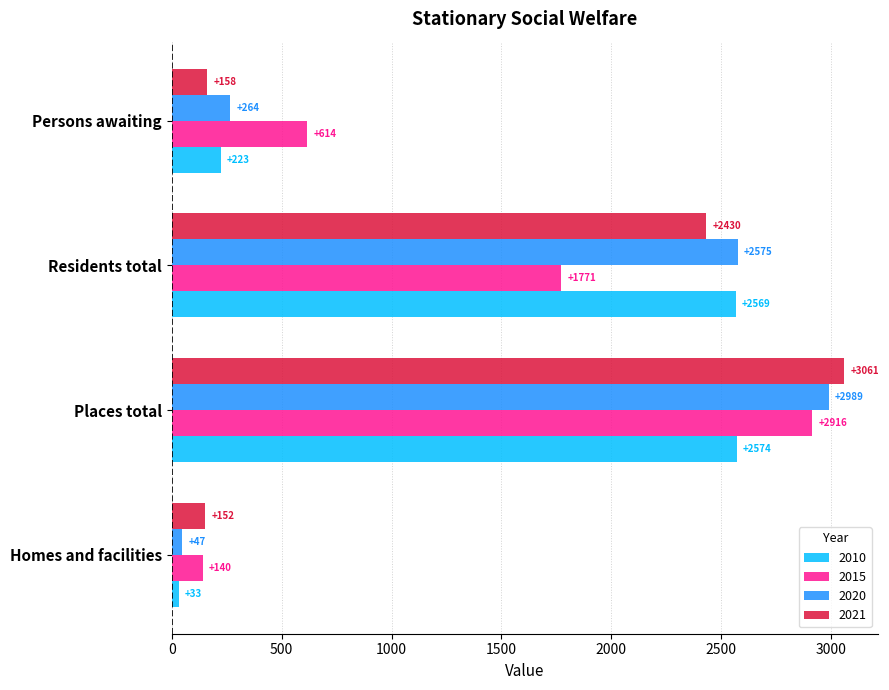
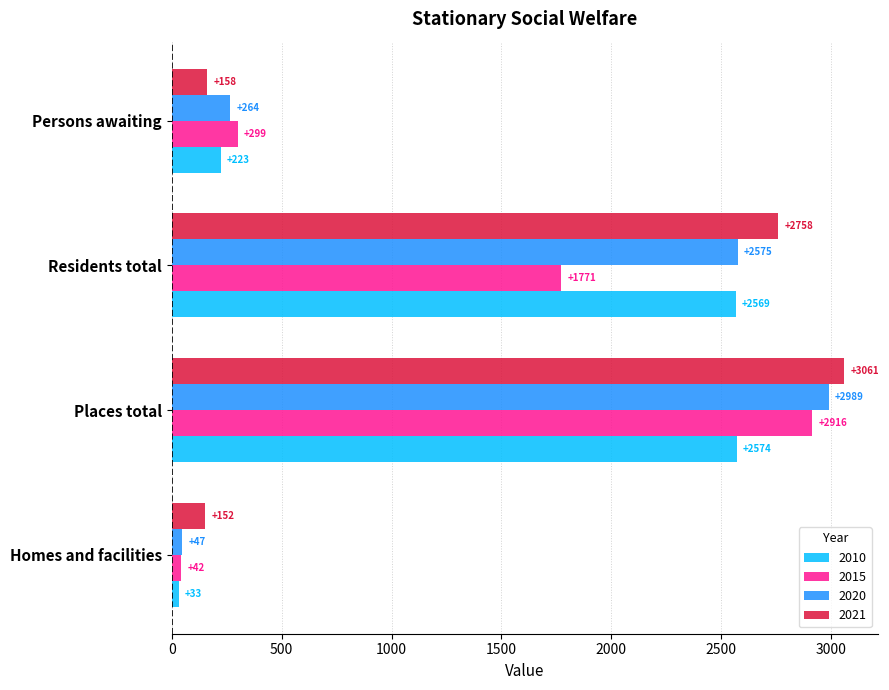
  {
    "2015": {
-     "Persons awaiting": "+614",
+     "Persons awaiting": "+299",
      "Residents total": "+1771",
      "Places total": "+2916",
-     "Homes and facilities": "+140"
+     "Homes and facilities": "+42"
    },
    "2021": {
      "Persons awaiting": "+158",
-     "Residents total": "+2430",
+     "Residents total": "+2758",
      "Places total": "+3061",
      "Homes and facilities": "+152"
    }
  }
